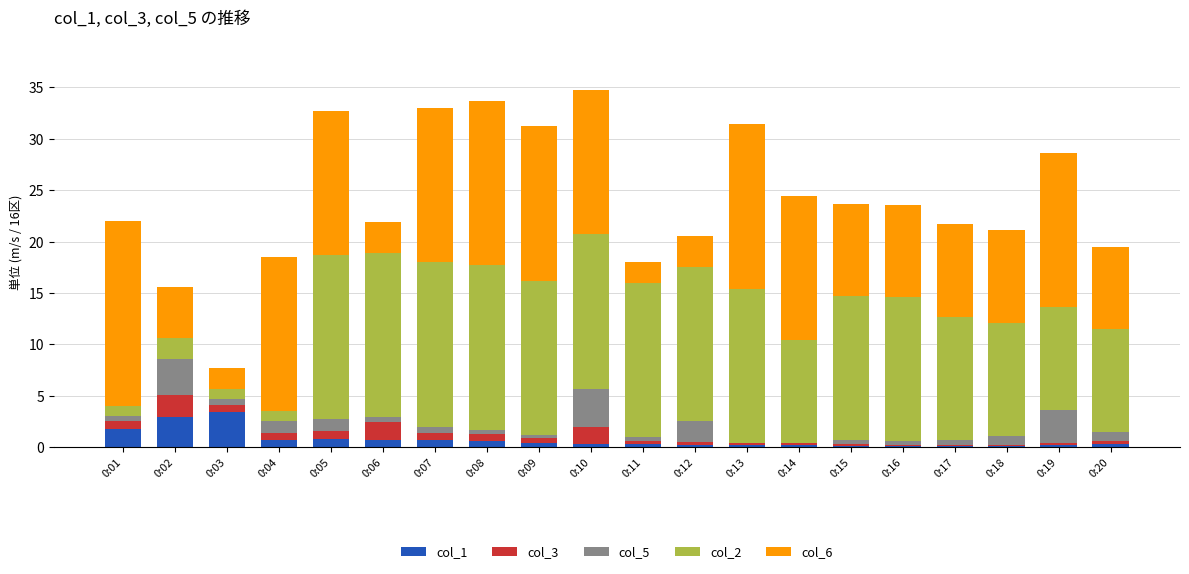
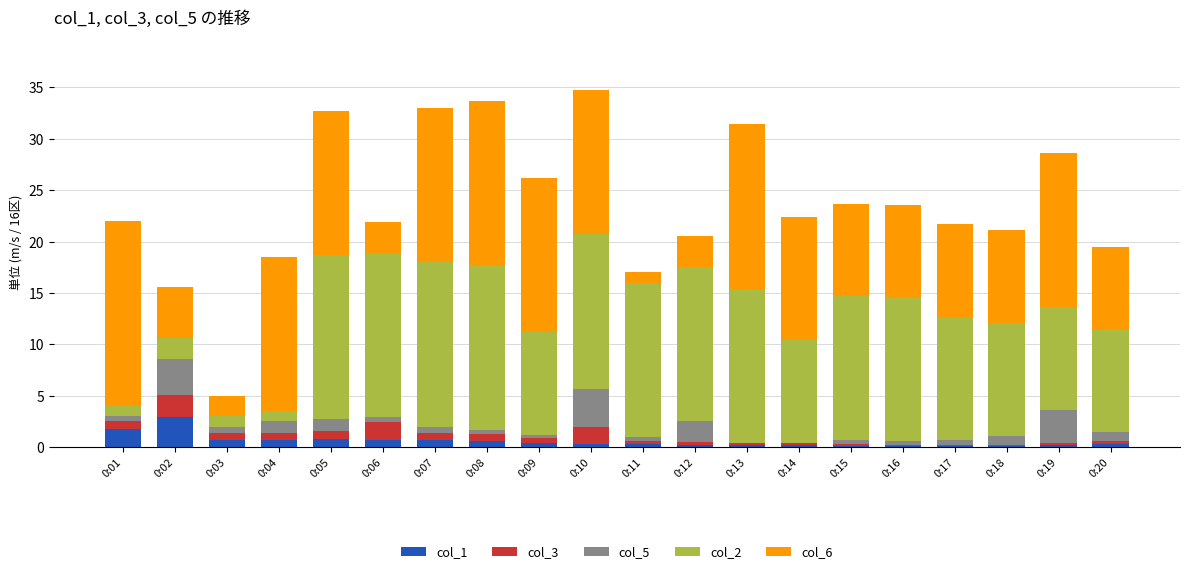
  {
    "col_1": {
      "0:01": 1.8,
      "0:02": 2.9,
-     "0:03": 3.4,
+     "0:03": 0.7,
      "0:04": 0.7,
      "0:05": 0.8,
      "0:06": 0.7,
      "0:07": 0.7,
      "0:08": 0.6,
      "0:09": 0.4,
      "0:10": 0.3,
      "0:11": 0.3,
      "0:20": 0.3
    },
    "col_3": {
      "0:01": 0.7,
      "0:02": 2.2,
      "0:03": 0.7,
      "0:04": 0.7,
      "0:05": 0.8,
      "0:06": 1.7,
      "0:07": 0.7,
      "0:08": 0.7,
      "0:09": 0.5,
      "0:10": 1.7,
      "0:11": 0.3,
      "0:12": 0.3,
      "0:20": 0.3
    },
    "col_5": {
      "0:01": 0.5,
      "0:02": 3.5,
      "0:03": 0.6,
      "0:04": 1.1,
      "0:05": 1.1,
      "0:06": 0.5,
      "0:07": 0.6,
      "0:08": 0.4,
      "0:09": 0.3,
      "0:10": 3.7,
      "0:11": 0.4,
      "0:12": 2.0,
      "0:13": 0.0,
      "0:14": 0.0,
      "0:15": 0.4,
      "0:16": 0.4,
      "0:17": 0.5,
      "0:18": 0.9,
      "0:19": 3.2,
      "0:20": 0.9
    },
    "col_2": {
      "0:01": 1,
      "0:02": 2,
      "0:03": 1,
      "0:04": 1,
      "0:05": 16,
      "0:06": 16,
      "0:07": 16,
      "0:08": 16,
-     "0:09": 15,
+     "0:09": 10,
      "0:10": 15,
      "0:11": 15,
      "0:12": 15,
      "0:13": 15,
      "0:14": 10,
      "0:15": 14,
      "0:16": 14,
      "0:17": 12,
      "0:18": 11,
      "0:19": 10,
      "0:20": 10
    },
    "col_6": {
      "0:01": 18,
      "0:02": 5,
      "0:03": 2,
      "0:04": 15,
      "0:05": 14,
      "0:06": 3,
      "0:07": 15,
      "0:08": 16,
      "0:09": 15,
      "0:10": 14,
-     "0:11": 2,
+     "0:11": 1,
      "0:12": 3,
      "0:13": 16,
-     "0:14": 14,
+     "0:14": 12,
      "0:15": 9,
      "0:16": 9,
      "0:17": 9,
      "0:18": 9,
      "0:19": 15,
      "0:20": 8
    }
  }
